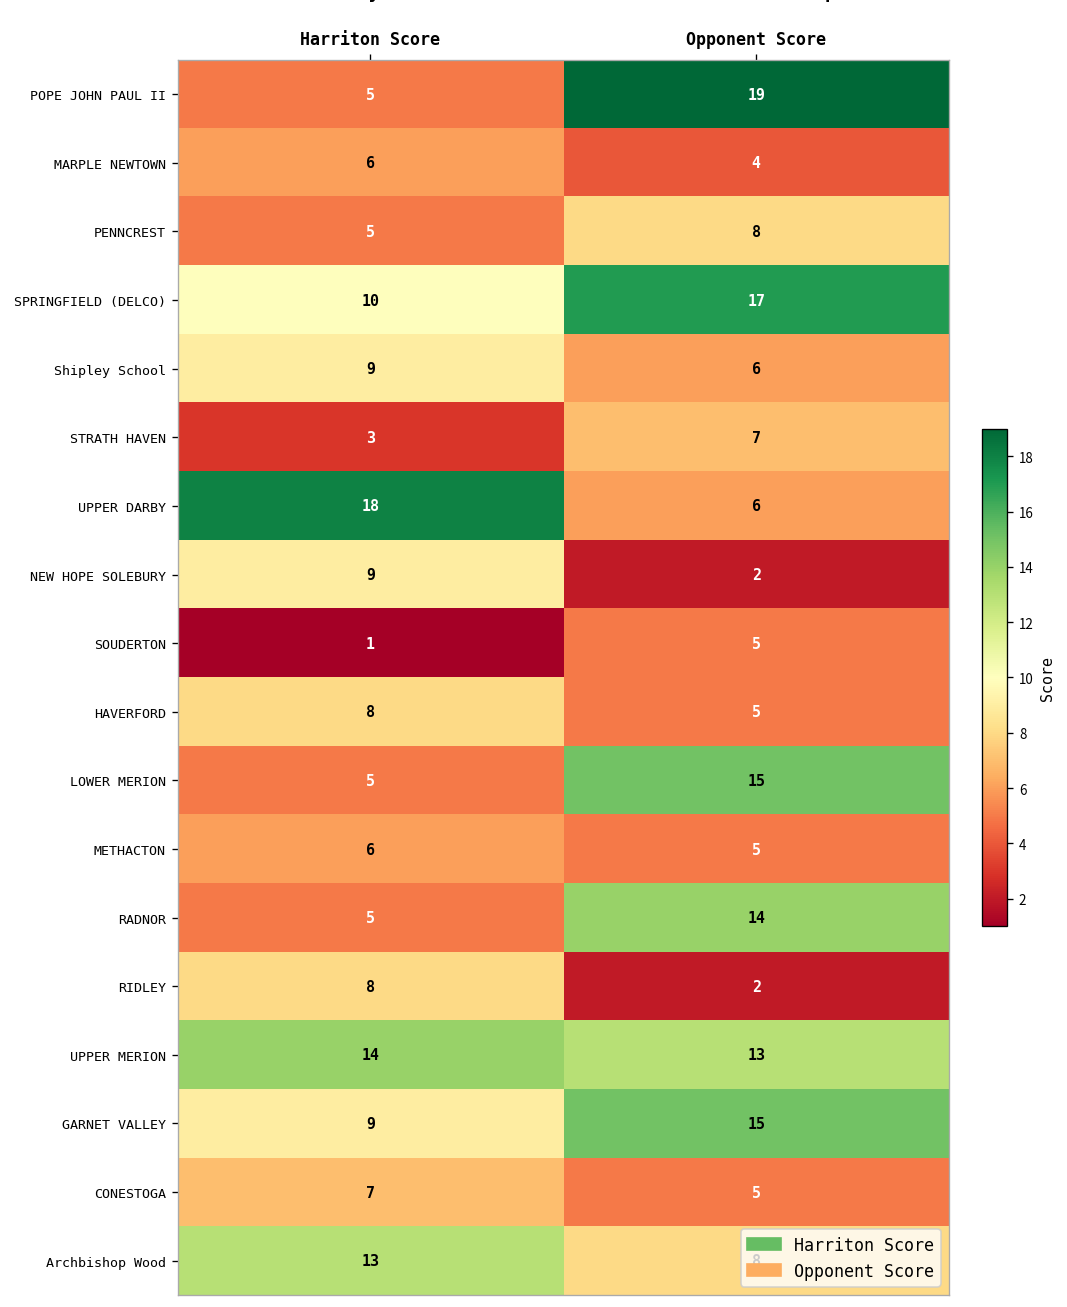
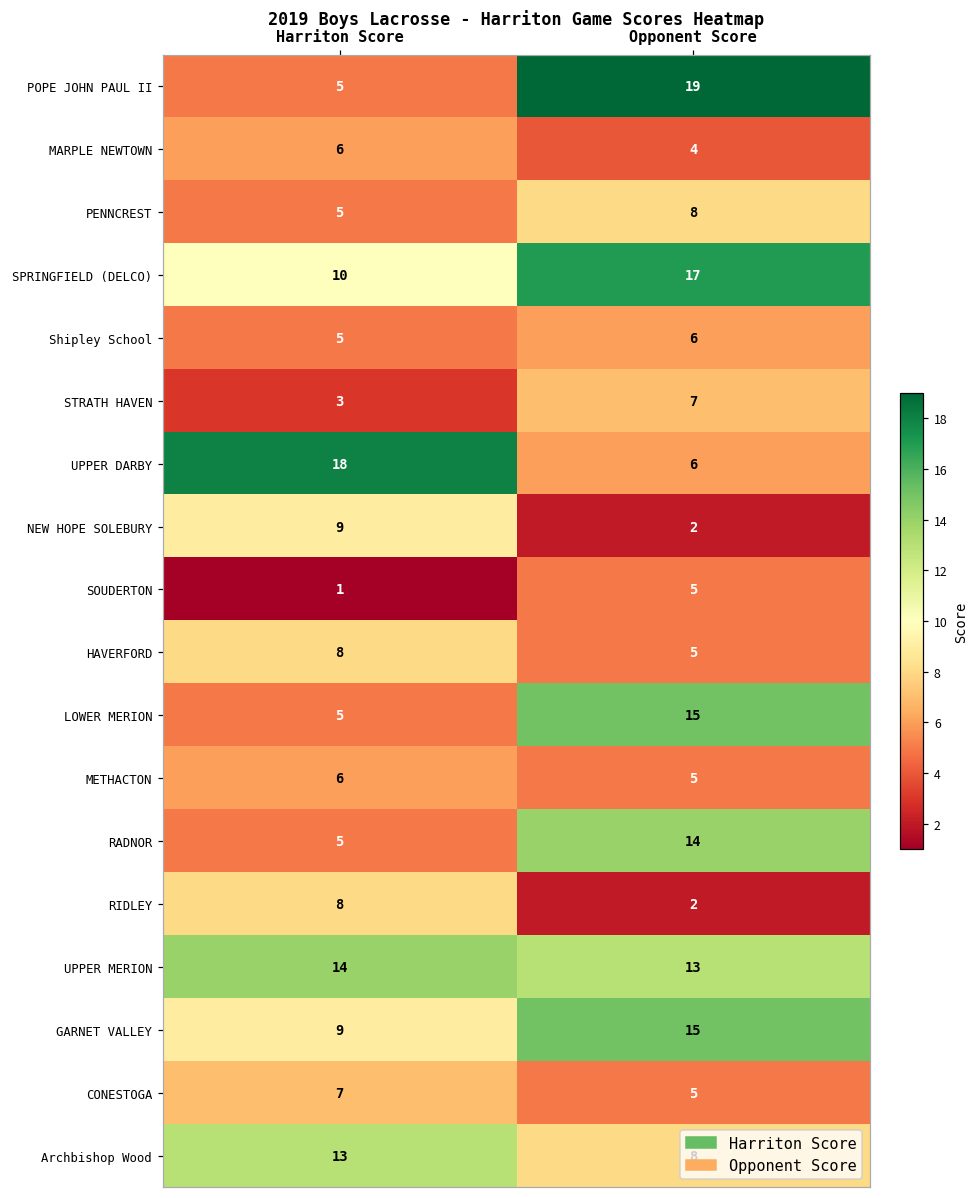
  {
    "POPE JOHN PAUL II": {
      "Harriton Score": 5,
      "Opponent Score": 19
    },
    "MARPLE NEWTOWN": {
      "Harriton Score": 6,
      "Opponent Score": 4
    },
    "PENNCREST": {
      "Harriton Score": 5,
      "Opponent Score": 8
    },
    "SPRINGFIELD (DELCO)": {
      "Harriton Score": 10,
      "Opponent Score": 17
    },
    "Shipley School": {
-     "Harriton Score": 9,
+     "Harriton Score": 5,
      "Opponent Score": 6
    },
    "STRATH HAVEN": {
      "Harriton Score": 3,
      "Opponent Score": 7
    },
    "UPPER DARBY": {
      "Harriton Score": 18,
      "Opponent Score": 6
    },
    "NEW HOPE SOLEBURY": {
      "Harriton Score": 9,
      "Opponent Score": 2
    },
    "SOUDERTON": {
      "Harriton Score": 1,
      "Opponent Score": 5
    },
    "HAVERFORD": {
      "Harriton Score": 8,
      "Opponent Score": 5
    },
    "LOWER MERION": {
      "Harriton Score": 5,
      "Opponent Score": 15
    },
    "METHACTON": {
      "Harriton Score": 6,
      "Opponent Score": 5
    },
    "RADNOR": {
      "Harriton Score": 5,
      "Opponent Score": 14
    },
    "RIDLEY": {
      "Harriton Score": 8,
      "Opponent Score": 2
    },
    "UPPER MERION": {
      "Harriton Score": 14,
      "Opponent Score": 13
    },
    "GARNET VALLEY": {
      "Harriton Score": 9,
      "Opponent Score": 15
    },
    "CONESTOGA": {
      "Harriton Score": 7,
      "Opponent Score": 5
    },
    "Archbishop Wood": {
      "Harriton Score": 13
    }
  }
